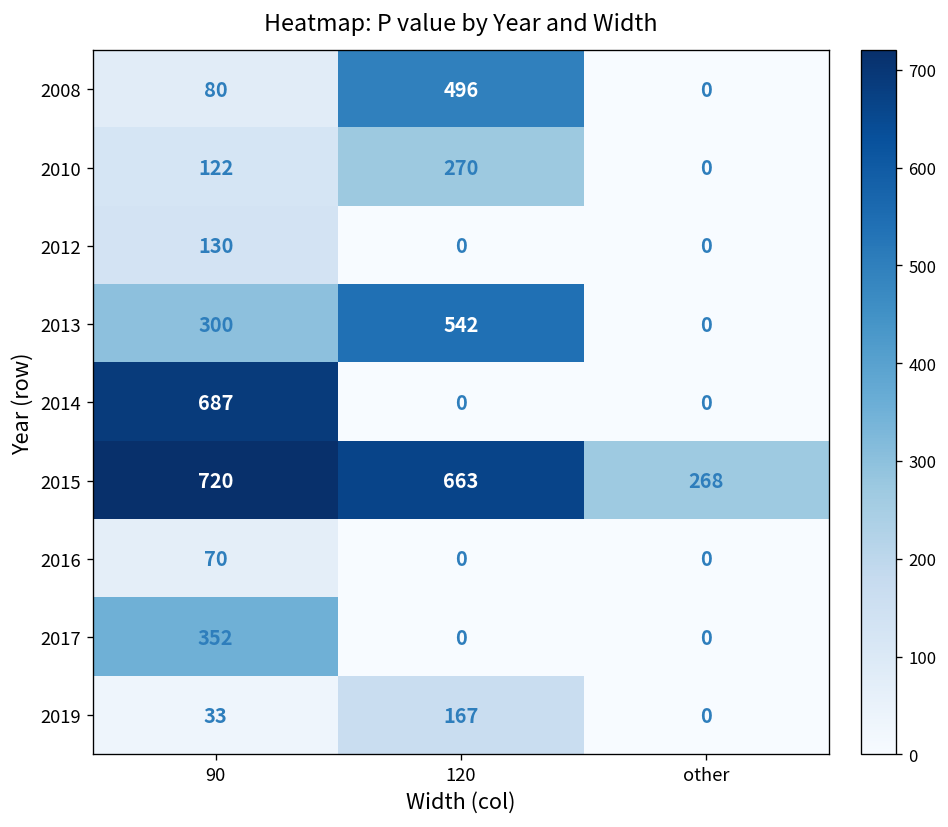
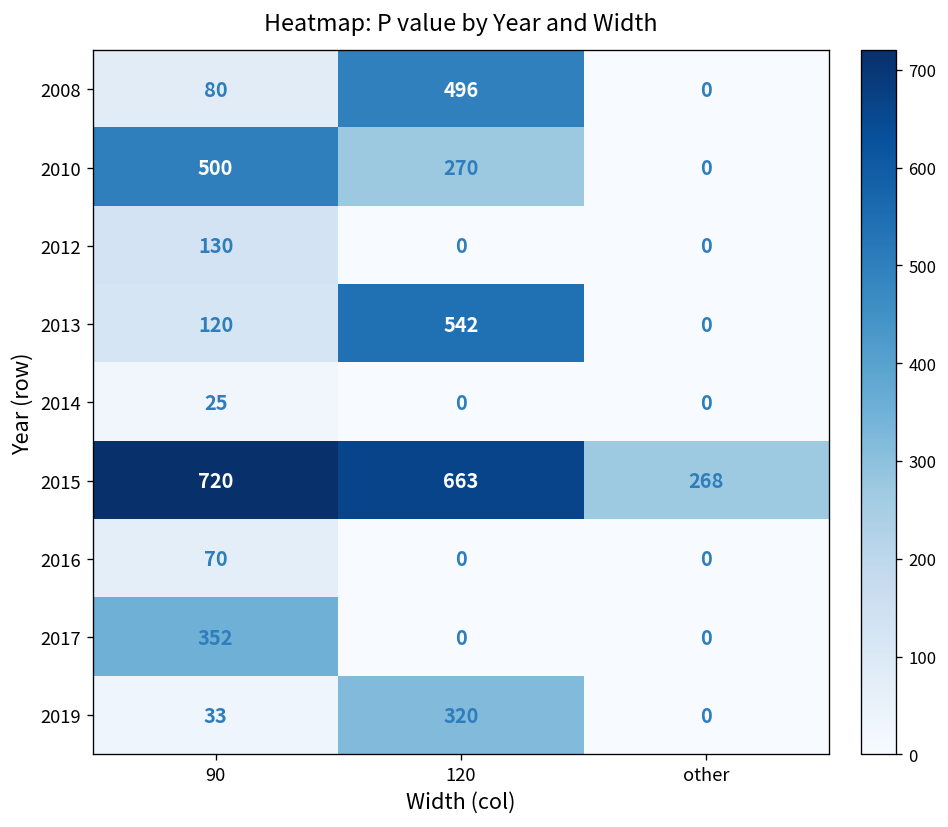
  {
    "2008": {
      "90": 80,
      "120": 496,
      "other": 0
    },
    "2010": {
-     "90": 122,
+     "90": 500,
      "120": 270,
      "other": 0
    },
    "2012": {
      "90": 130,
      "120": 0,
      "other": 0
    },
    "2013": {
-     "90": 300,
+     "90": 120,
      "120": 542,
      "other": 0
    },
    "2014": {
-     "90": 687,
+     "90": 25,
      "120": 0,
      "other": 0
    },
    "2015": {
      "90": 720,
      "120": 663,
      "other": 268
    },
    "2016": {
      "90": 70,
      "120": 0,
      "other": 0
    },
    "2017": {
      "90": 352,
      "120": 0,
      "other": 0
    },
    "2019": {
      "90": 33,
-     "120": 167,
+     "120": 320,
      "other": 0
    }
  }
